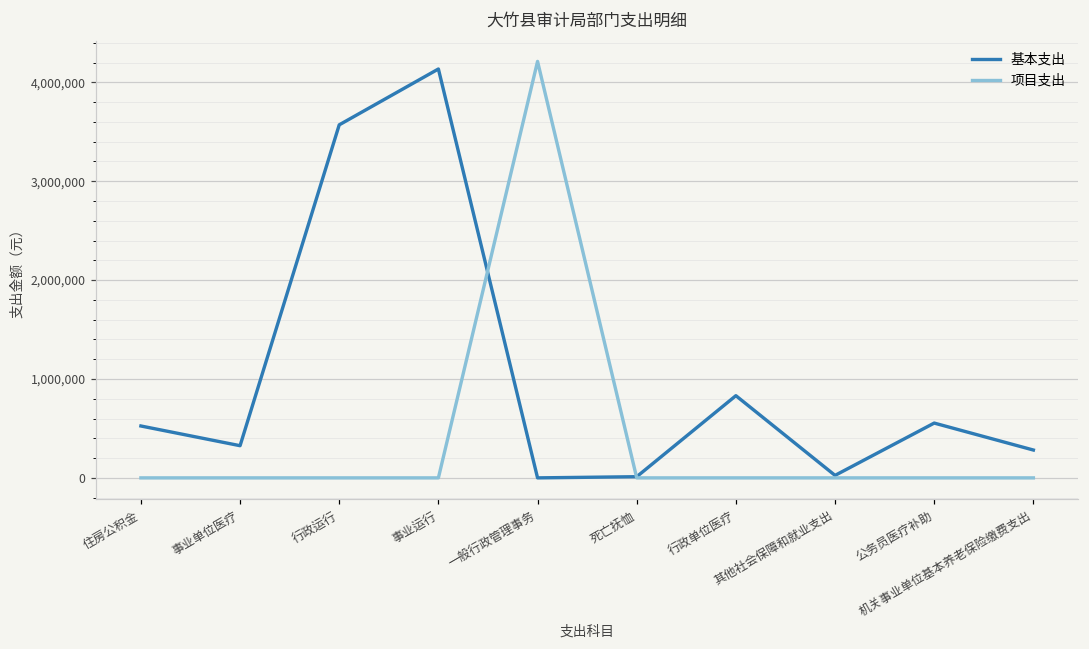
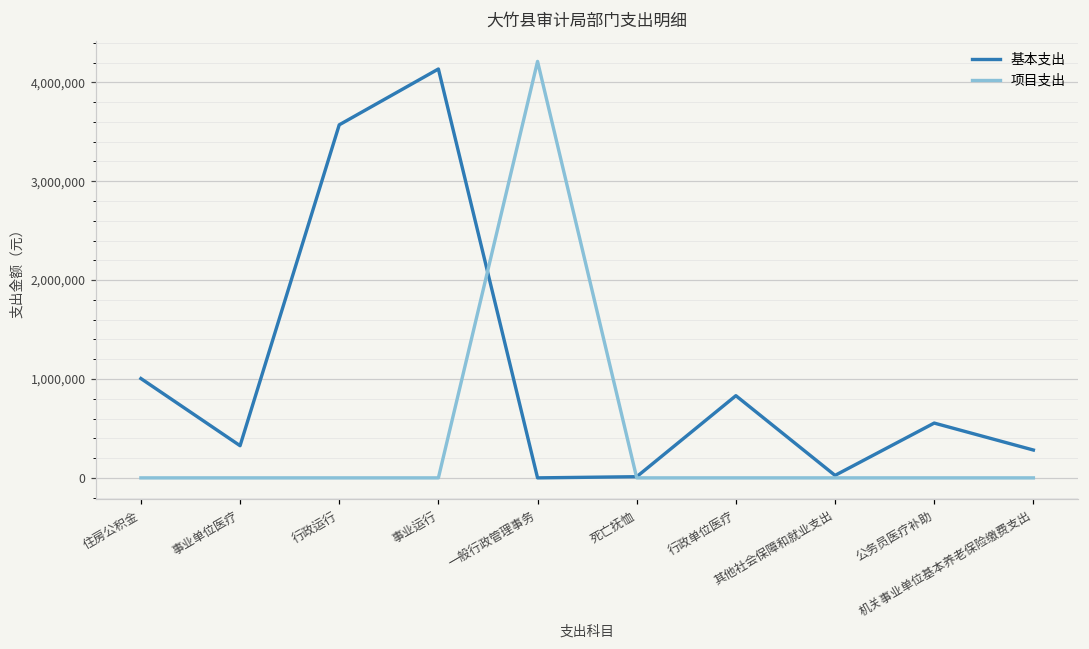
  {
    "基本支出": {
-     "住房公积金": "500,000",
+     "住房公积金": "1,000,000",
      "事业单位医疗": "300,000",
      "行政运行": "3,600,000",
      "事业运行": "4,100,000",
      "一般行政管理事务": "0",
      "行政单位医疗": "800,000",
      "公务员医疗补助": "600,000",
      "机关事业单位基本养老保险缴费支出": "300,000"
    },
    "项目支出": {
      "住房公积金": "0",
      "事业单位医疗": "0",
      "行政运行": "0",
      "事业运行": "0",
      "一般行政管理事务": "4,200,000",
      "行政单位医疗": "0",
      "公务员医疗补助": "0",
      "机关事业单位基本养老保险缴费支出": "0"
    }
  }
